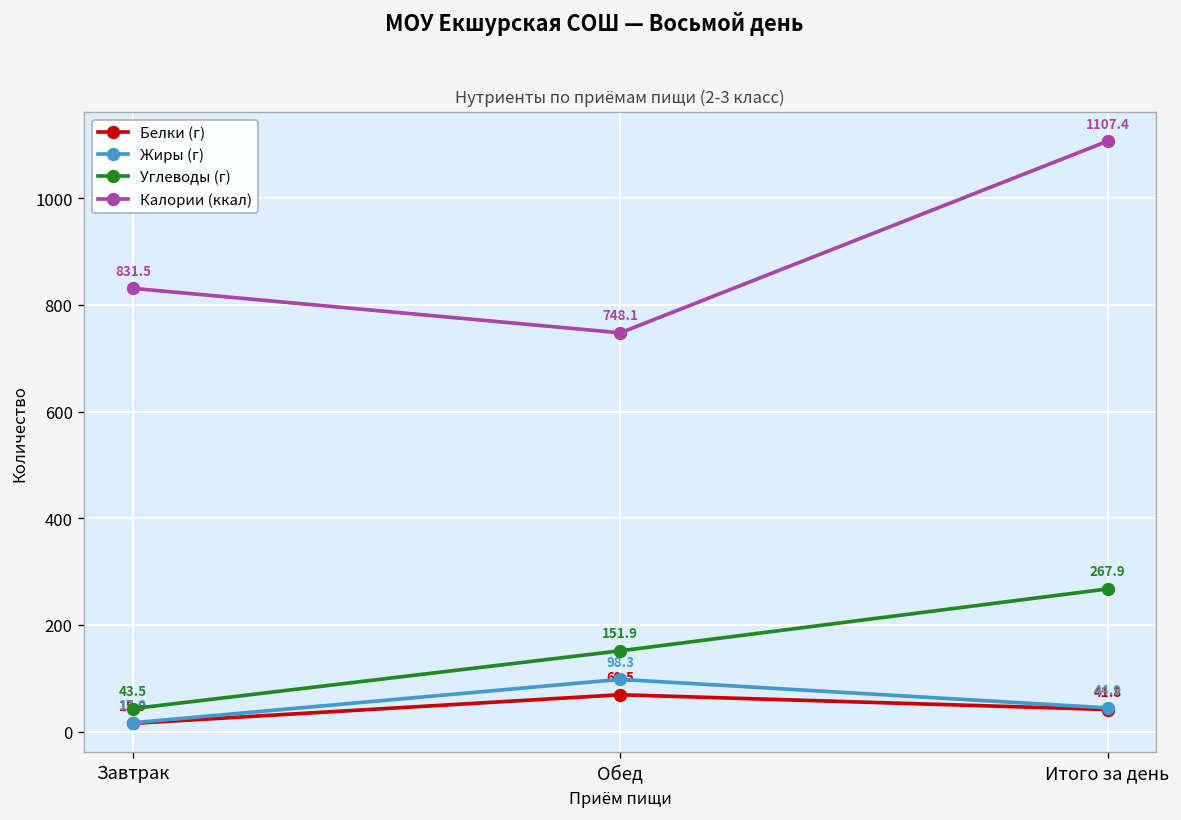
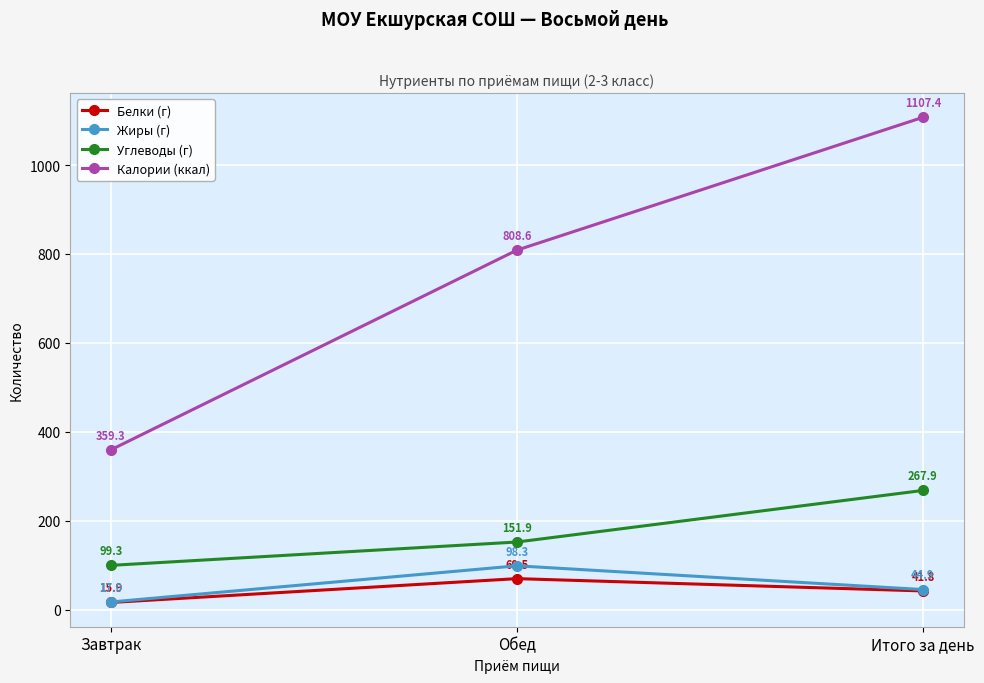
  {
    "Жиры (г)": {
      "Обед": 98.3
    },
    "Углеводы (г)": {
-     "Завтрак": 43.5,
+     "Завтрак": 99.3,
      "Обед": 151.9,
      "Итого за день": 267.9
    },
    "Калории (ккал)": {
-     "Завтрак": 831.5,
-     "Обед": 748.1,
+     "Завтрак": 359.3,
+     "Обед": 808.6,
      "Итого за день": 1107.4
    }
  }
